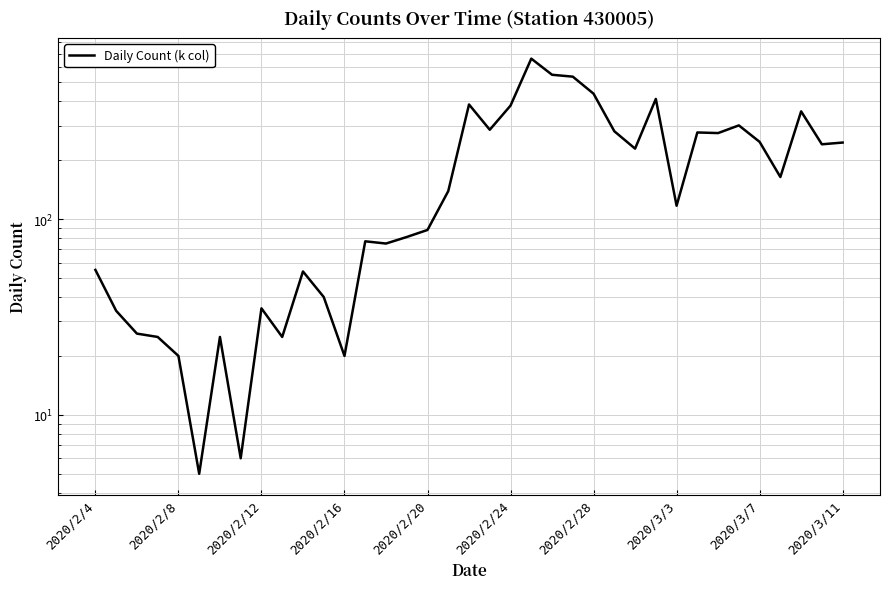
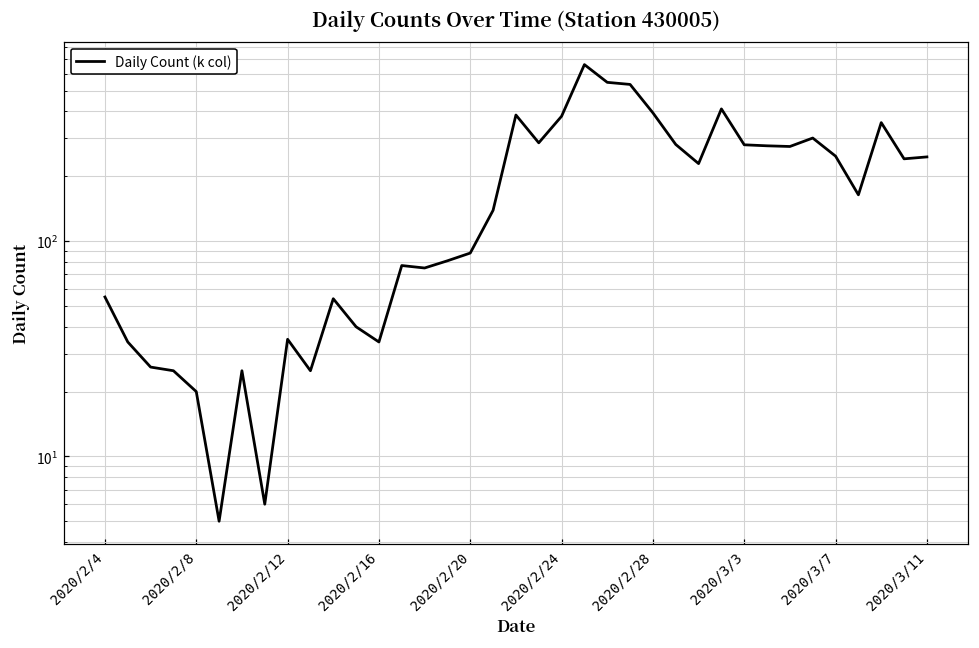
  {
    "2020/2/4": 55,
    "2020/2/8": 20,
    "2020/2/12": 35,
-   "2020/2/16": 20,
+   "2020/2/16": 34,
    "2020/2/20": 90,
    "2020/2/24": 380,
-   "2020/2/28": 440,
-   "2020/3/3": 120,
+   "2020/2/28": 390,
+   "2020/3/3": 280,
    "2020/3/7": 250,
    "2020/3/11": 250
  }
